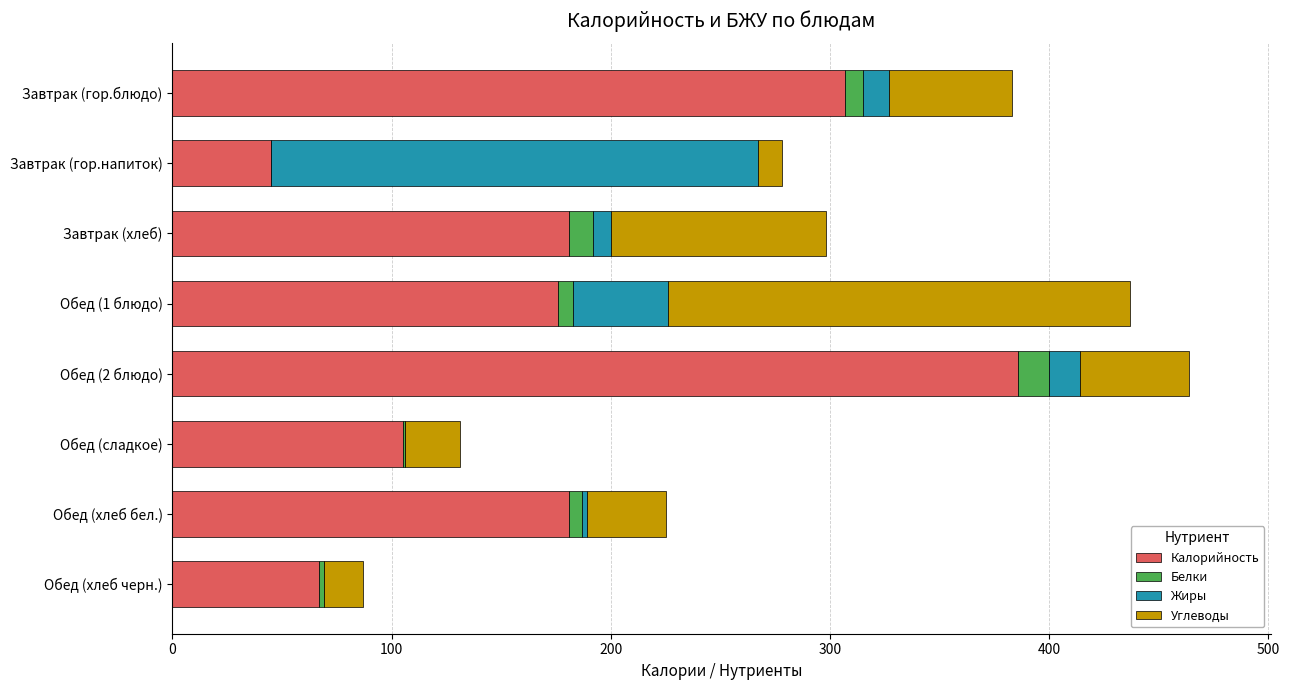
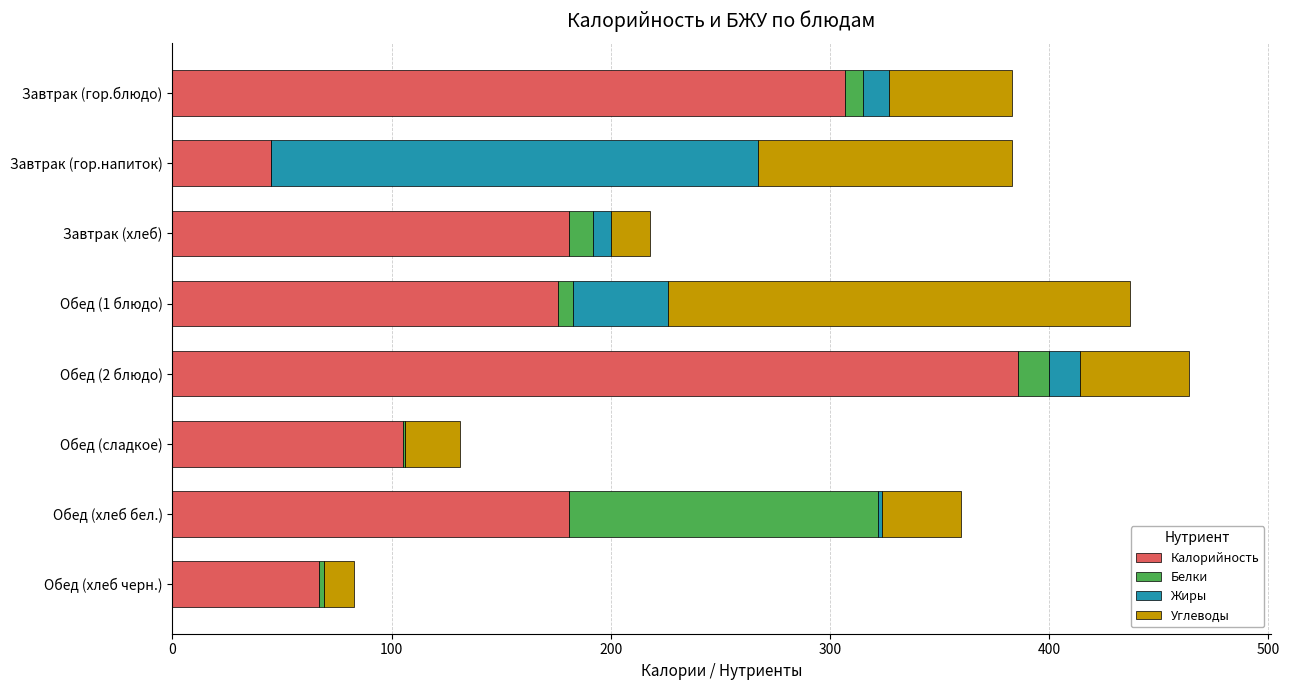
  {
    "Калорийность": {
      "Завтрак (гор.блюдо)": 307,
      "Завтрак (гор.напиток)": 45,
      "Завтрак (хлеб)": 181,
      "Обед (1 блюдо)": 176,
      "Обед (2 блюдо)": 386,
      "Обед (сладкое)": 105,
      "Обед (хлеб бел.)": 181,
      "Обед (хлеб черн.)": 67
    },
    "Белки": {
      "Завтрак (гор.блюдо)": 8,
      "Завтрак (гор.напиток)": 0,
      "Завтрак (хлеб)": 11,
      "Обед (1 блюдо)": 7,
      "Обед (2 блюдо)": 14,
-     "Обед (хлеб бел.)": 6,
+     "Обед (хлеб бел.)": 141,
      "Обед (хлеб черн.)": 2
    },
    "Жиры": {
      "Завтрак (гор.блюдо)": 12,
      "Завтрак (гор.напиток)": 222,
      "Завтрак (хлеб)": 8,
      "Обед (1 блюдо)": 43,
      "Обед (2 блюдо)": 14,
      "Обед (сладкое)": 0,
      "Обед (хлеб бел.)": 2,
      "Обед (хлеб черн.)": 0
    },
    "Углеводы": {
      "Завтрак (гор.блюдо)": 56,
-     "Завтрак (гор.напиток)": 11,
-     "Завтрак (хлеб)": 98,
+     "Завтрак (гор.напиток)": 116,
+     "Завтрак (хлеб)": 18,
      "Обед (1 блюдо)": 211,
      "Обед (2 блюдо)": 50,
      "Обед (сладкое)": 25,
      "Обед (хлеб бел.)": 36,
-     "Обед (хлеб черн.)": 18
+     "Обед (хлеб черн.)": 14
    }
  }
